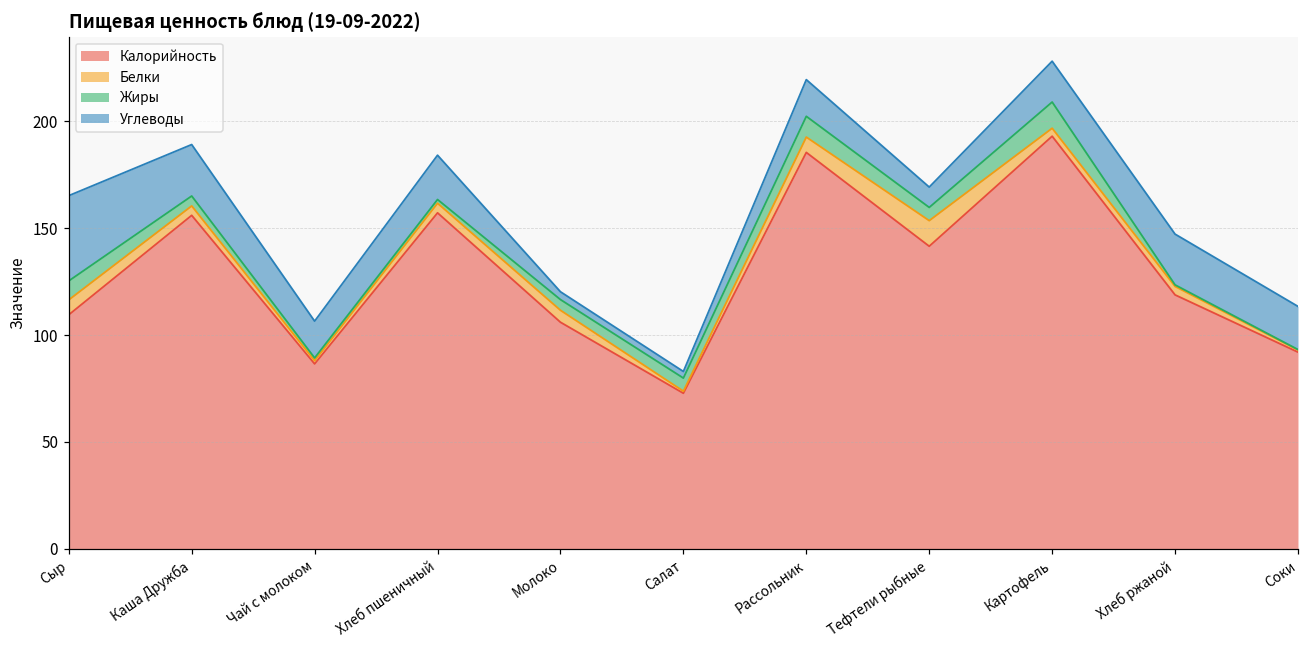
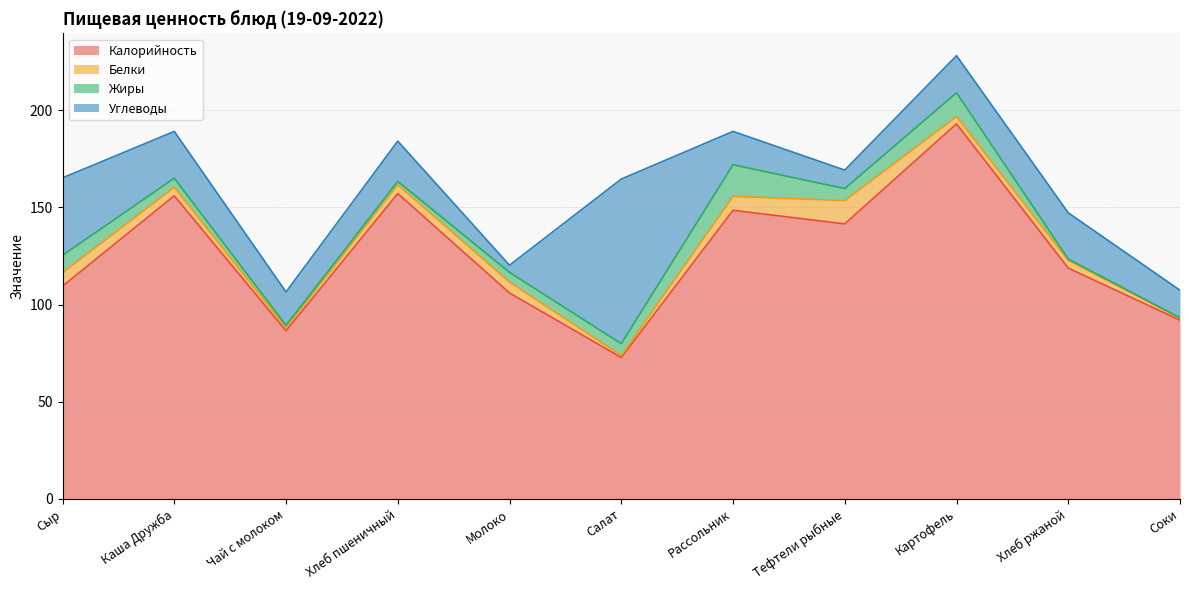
  {
    "Калорийность": {
      "Сыр": 109,
      "Каша Дружба": 156,
      "Чай с молоком": 87,
      "Хлеб пшеничный": 157,
      "Молоко": 106,
-     "Рассольник": 185,
+     "Рассольник": 149,
      "Тефтели рыбные": 142,
      "Картофель": 193,
      "Хлеб ржаной": 119
    },
    "Белки": {
      "Сыр": 7,
      "Каша Дружба": 4,
      "Хлеб пшеничный": 5,
      "Молоко": 6,
      "Рассольник": 7,
      "Тефтели рыбные": 12,
      "Картофель": 4
    },
    "Жиры": {
      "Сыр": 9,
      "Каша Дружба": 5,
      "Хлеб пшеничный": 2,
      "Молоко": 5,
      "Салат": 6,
-     "Рассольник": 10,
+     "Рассольник": 16,
      "Тефтели рыбные": 6,
      "Картофель": 12
    },
    "Углеводы": {
      "Сыр": 40,
      "Каша Дружба": 24,
      "Чай с молоком": 17,
      "Хлеб пшеничный": 21,
      "Молоко": 4,
-     "Салат": 3,
+     "Салат": 85,
      "Рассольник": 17,
      "Тефтели рыбные": 10,
      "Картофель": 19,
      "Хлеб ржаной": 24,
-     "Соки": 20
+     "Соки": 14
    }
  }
